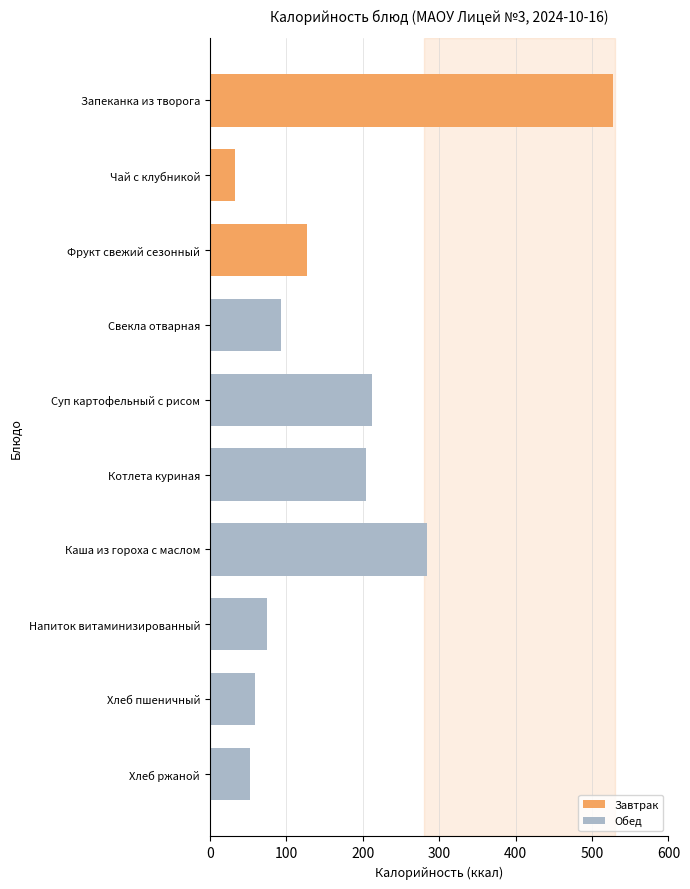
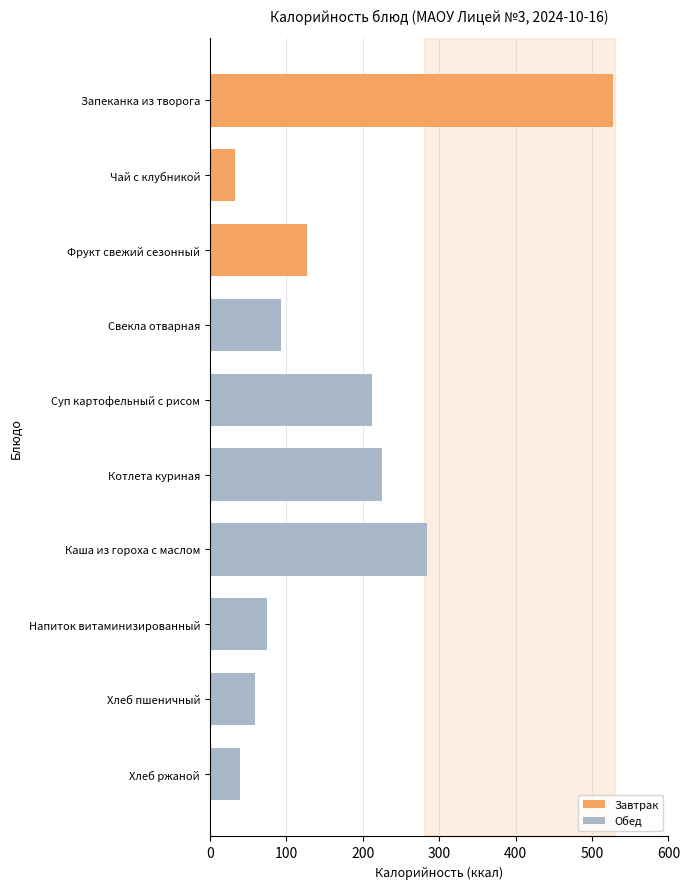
  {
    "Завтрак": {
      "Запеканка из творога": 530,
      "Чай с клубникой": 30,
      "Фрукт свежий сезонный": 130
    },
    "Обед": {
      "Свекла отварная": 90,
      "Суп картофельный с рисом": 210,
-     "Котлета куриная": 200,
+     "Котлета куриная": 230,
      "Каша из гороха с маслом": 280,
      "Напиток витаминизированный": 80,
      "Хлеб пшеничный": 60,
-     "Хлеб ржаной": 50
+     "Хлеб ржаной": 40
    }
  }
